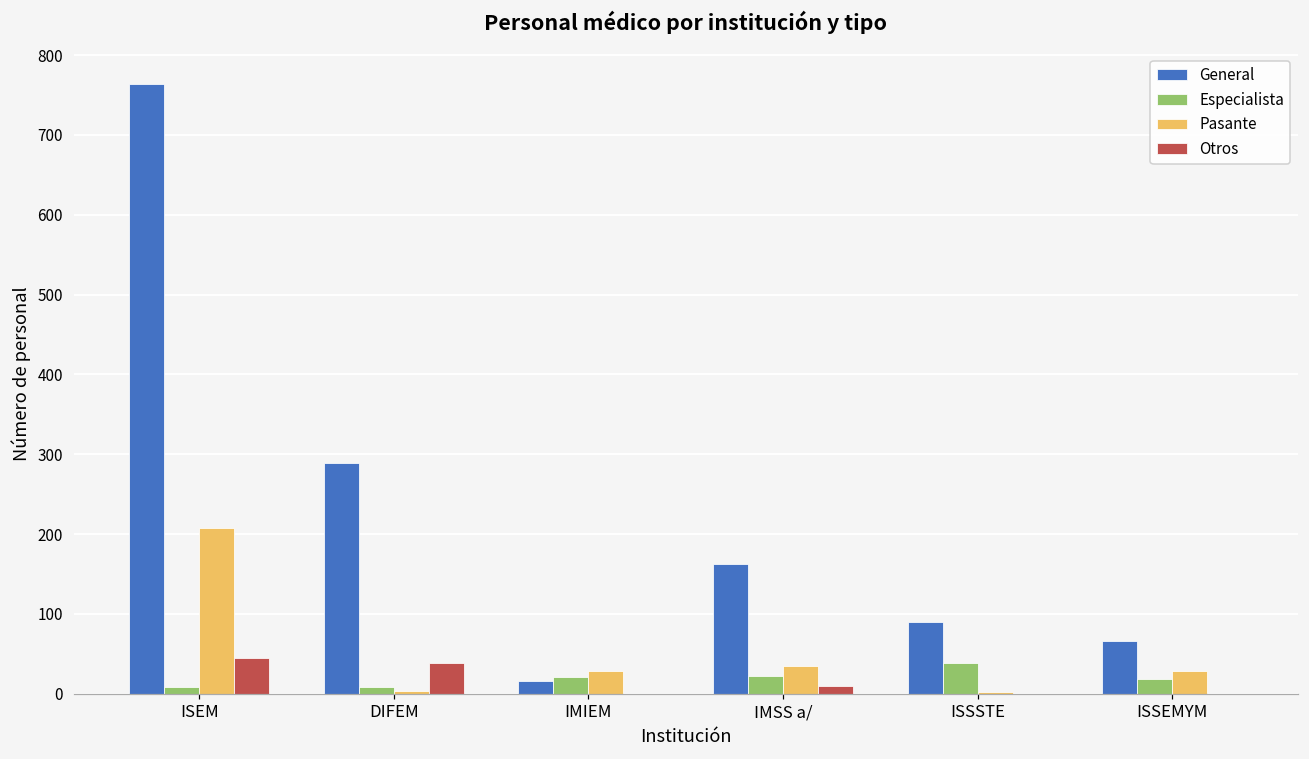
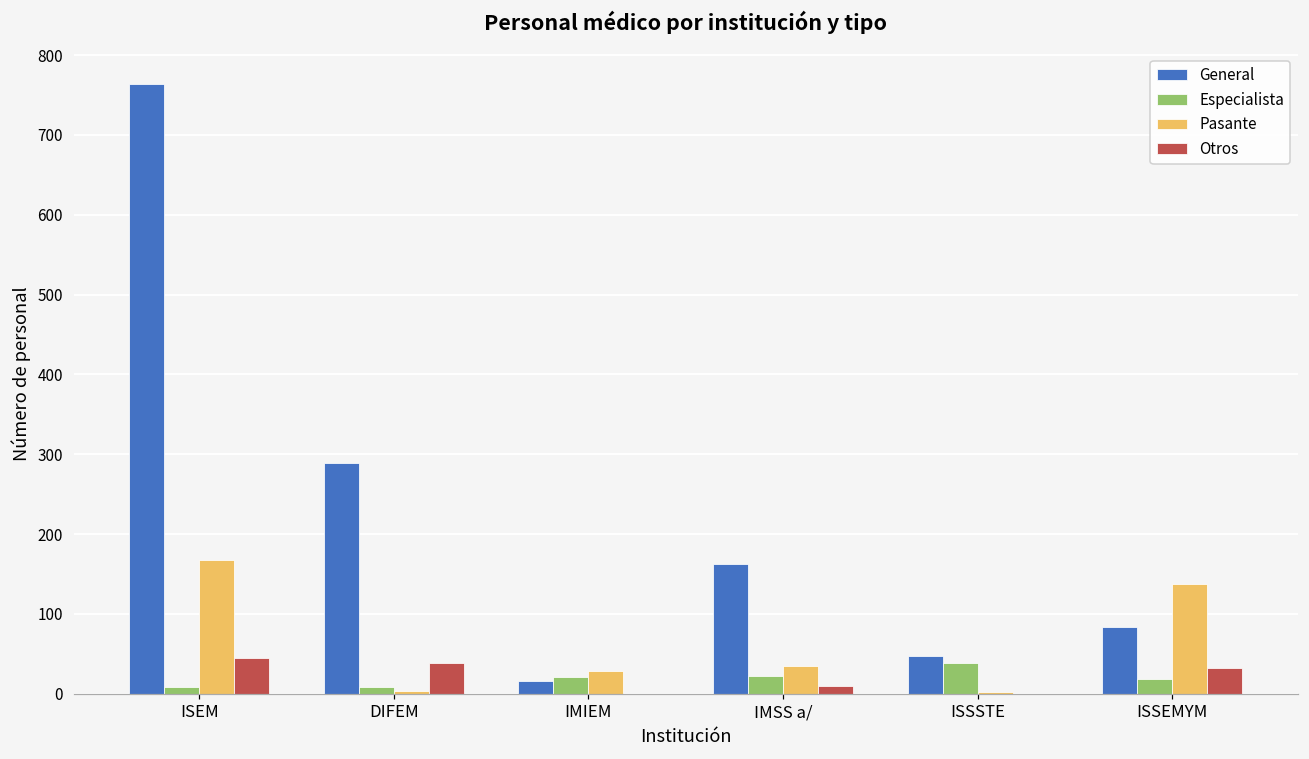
  {
    "General": {
      "ISEM": 760,
      "DIFEM": 290,
      "IMIEM": 20,
      "IMSS a/": 160,
-     "ISSSTE": 90,
-     "ISSEMYM": 70
+     "ISSSTE": 50,
+     "ISSEMYM": 80
    },
    "Especialista": {
      "ISEM": 10,
      "DIFEM": 10,
      "IMIEM": 20,
      "IMSS a/": 20,
      "ISSSTE": 40,
      "ISSEMYM": 20
    },
    "Pasante": {
-     "ISEM": 210,
+     "ISEM": 170,
      "DIFEM": 0,
      "IMIEM": 30,
      "IMSS a/": 40,
-     "ISSEMYM": 30
+     "ISSEMYM": 140
    },
    "Otros": {
      "ISEM": 50,
      "DIFEM": 40,
      "IMIEM": 0,
      "IMSS a/": 10,
      "ISSSTE": 0,
-     "ISSEMYM": 0
+     "ISSEMYM": 30
    }
  }
